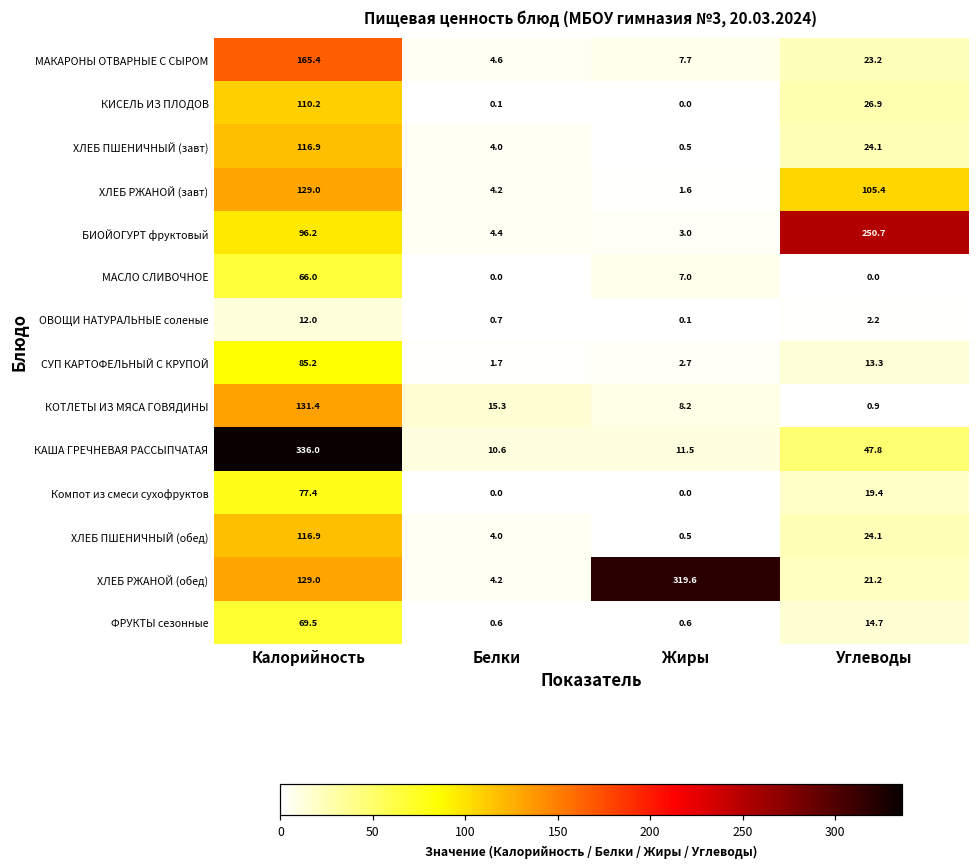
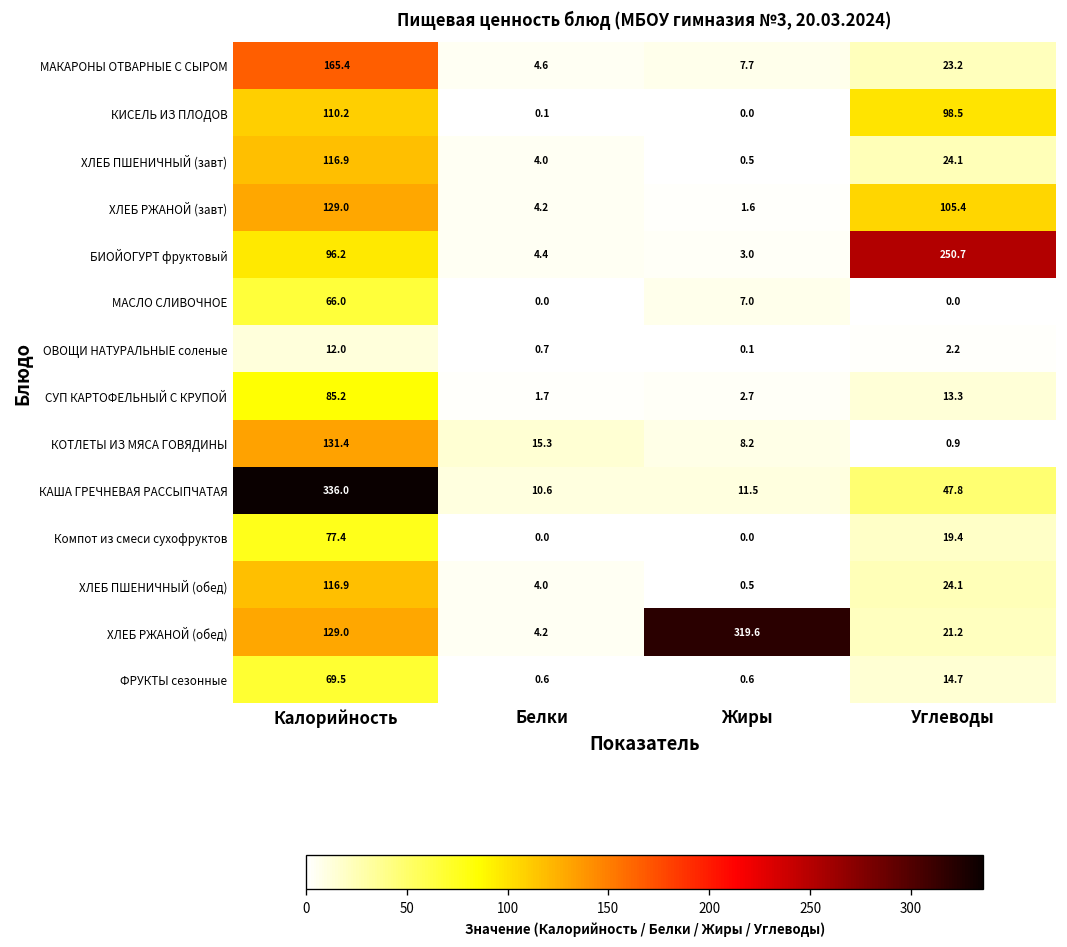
  {
    "МАКАРОНЫ ОТВАРНЫЕ С СЫРОМ": {
      "Калорийность": 165.4,
      "Белки": 4.6,
      "Жиры": 7.7,
      "Углеводы": 23.2
    },
    "КИСЕЛЬ ИЗ ПЛОДОВ": {
      "Калорийность": 110.2,
      "Белки": 0.1,
      "Жиры": 0.0,
-     "Углеводы": 26.9
+     "Углеводы": 98.5
    },
    "ХЛЕБ ПШЕНИЧНЫЙ (завт)": {
      "Калорийность": 116.9,
      "Белки": 4.0,
      "Жиры": 0.5,
      "Углеводы": 24.1
    },
    "ХЛЕБ РЖАНОЙ (завт)": {
      "Калорийность": 129.0,
      "Белки": 4.2,
      "Жиры": 1.6,
      "Углеводы": 105.4
    },
    "БИОЙОГУРТ фруктовый": {
      "Калорийность": 96.2,
      "Белки": 4.4,
      "Жиры": 3.0,
      "Углеводы": 250.7
    },
    "МАСЛО СЛИВОЧНОЕ": {
      "Калорийность": 66.0,
      "Белки": 0.0,
      "Жиры": 7.0,
      "Углеводы": 0.0
    },
    "ОВОЩИ НАТУРАЛЬНЫЕ соленые": {
      "Калорийность": 12.0,
      "Белки": 0.7,
      "Жиры": 0.1,
      "Углеводы": 2.2
    },
    "СУП КАРТОФЕЛЬНЫЙ С КРУПОЙ": {
      "Калорийность": 85.2,
      "Белки": 1.7,
      "Жиры": 2.7,
      "Углеводы": 13.3
    },
    "КОТЛЕТЫ ИЗ МЯСА ГОВЯДИНЫ": {
      "Калорийность": 131.4,
      "Белки": 15.3,
      "Жиры": 8.2,
      "Углеводы": 0.9
    },
    "КАША ГРЕЧНЕВАЯ РАССЫПЧАТАЯ": {
      "Калорийность": 336.0,
      "Белки": 10.6,
      "Жиры": 11.5,
      "Углеводы": 47.8
    },
    "Компот из смеси сухофруктов": {
      "Калорийность": 77.4,
      "Белки": 0.0,
      "Жиры": 0.0,
      "Углеводы": 19.4
    },
    "ХЛЕБ ПШЕНИЧНЫЙ (обед)": {
      "Калорийность": 116.9,
      "Белки": 4.0,
      "Жиры": 0.5,
      "Углеводы": 24.1
    },
    "ХЛЕБ РЖАНОЙ (обед)": {
      "Калорийность": 129.0,
      "Белки": 4.2,
      "Жиры": 319.6,
      "Углеводы": 21.2
    },
    "ФРУКТЫ сезонные": {
      "Калорийность": 69.5,
      "Белки": 0.6,
      "Жиры": 0.6,
      "Углеводы": 14.7
    }
  }
